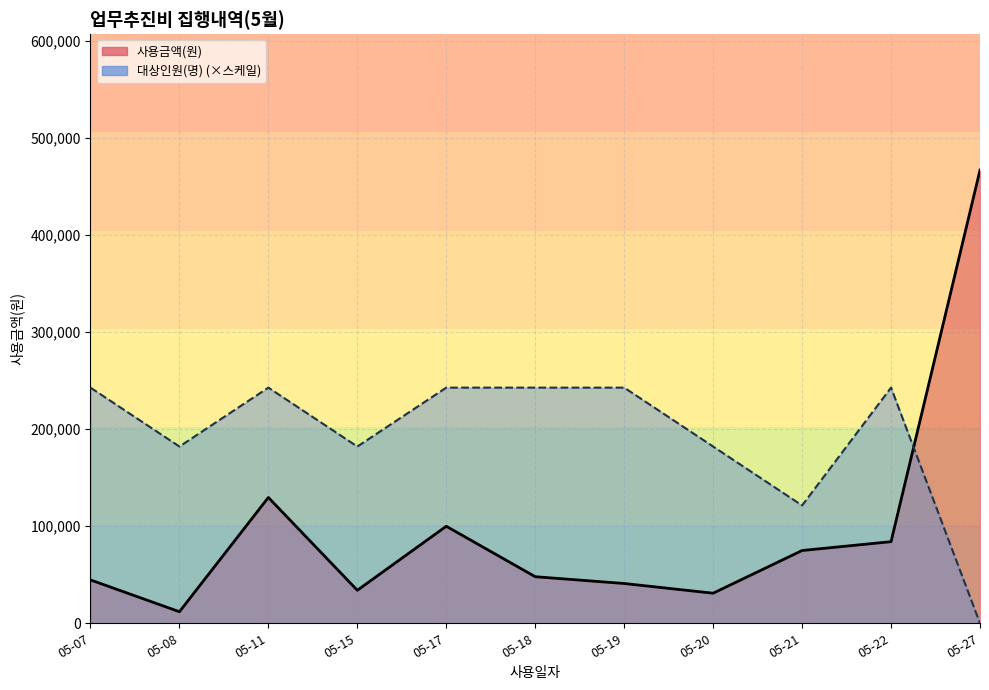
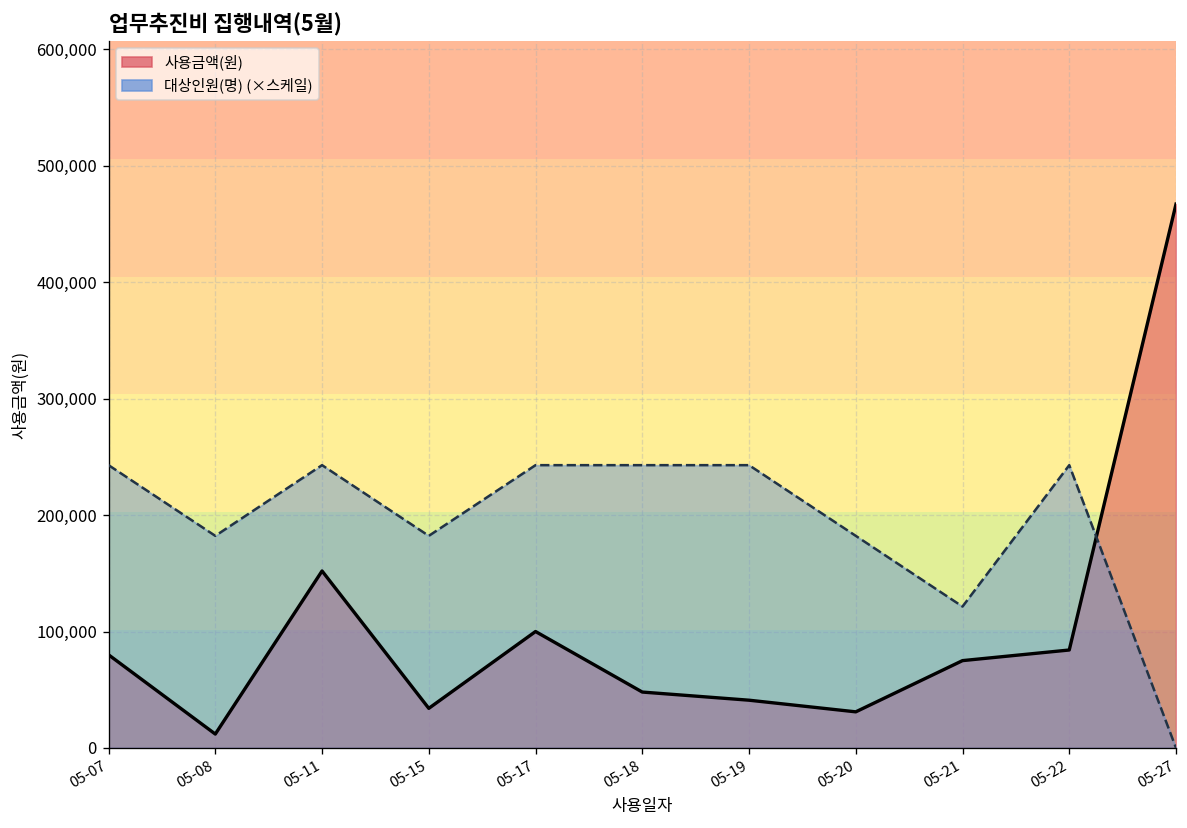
  {
    "사용금액(원)": {
-     "05-07": "40,000",
+     "05-07": "80,000",
      "05-08": "10,000",
-     "05-11": "130,000",
+     "05-11": "150,000",
      "05-15": "30,000",
      "05-17": "100,000",
      "05-18": "50,000",
      "05-19": "40,000",
      "05-20": "30,000",
      "05-21": "80,000",
      "05-22": "80,000",
      "05-27": "470,000"
    },
    "대상인원(명) (×스케일)": {
      "05-07": "240,000",
      "05-08": "180,000",
      "05-11": "240,000",
      "05-15": "180,000",
      "05-17": "240,000",
      "05-18": "240,000",
      "05-19": "240,000",
      "05-20": "180,000",
      "05-21": "120,000",
      "05-22": "240,000",
      "05-27": "0"
    }
  }
